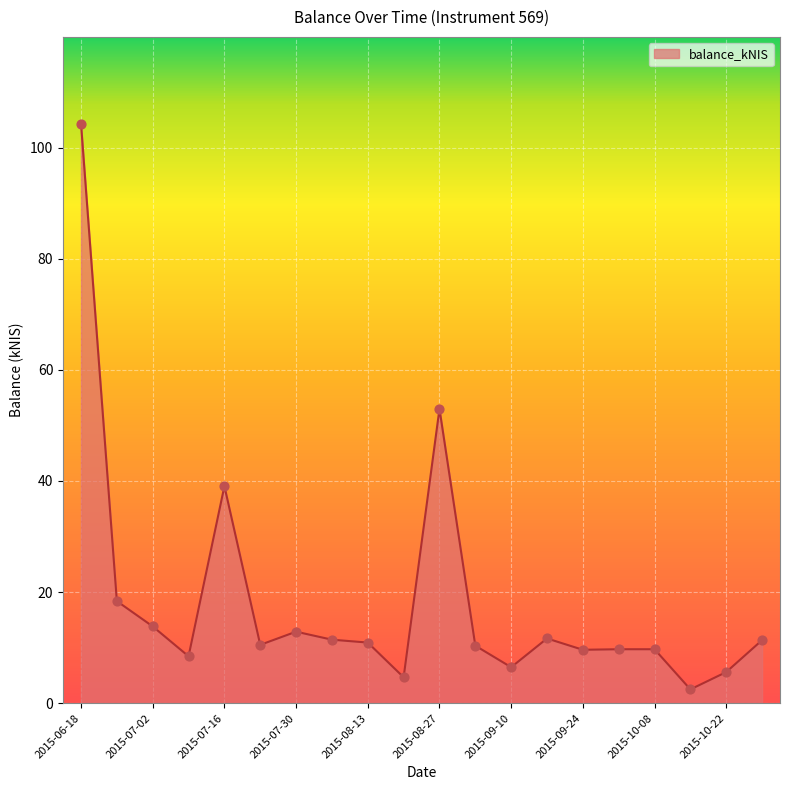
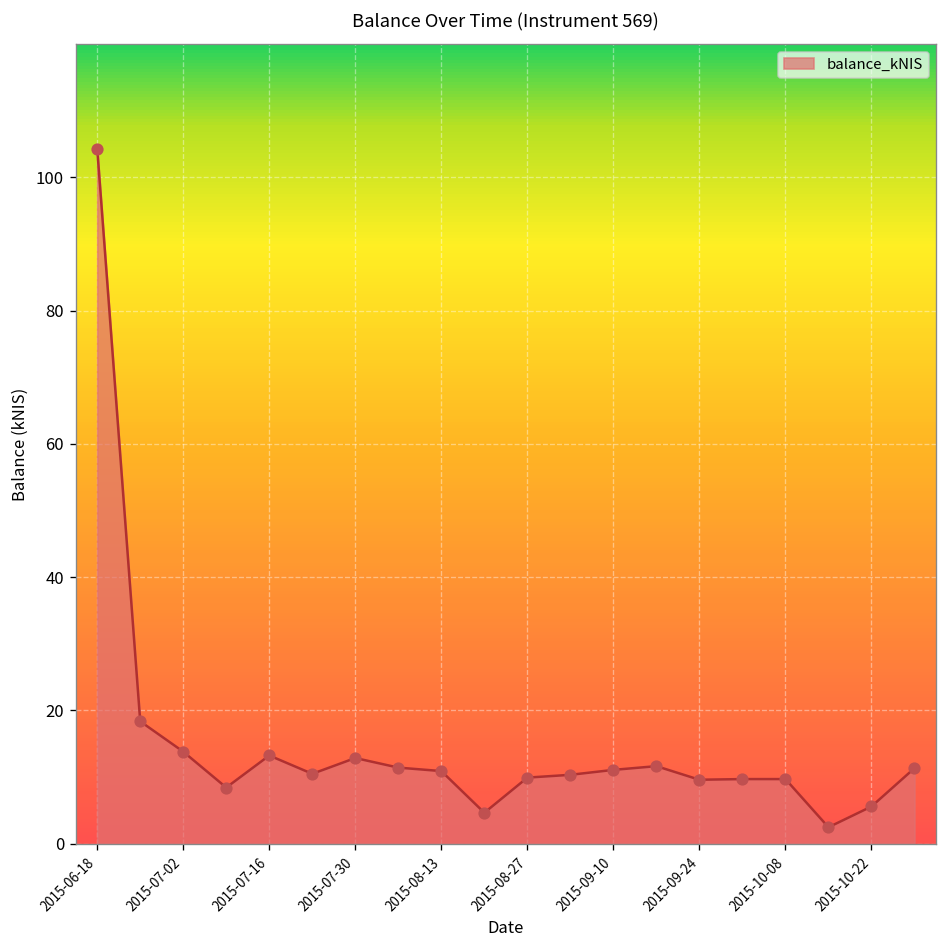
  {
    "2015-06-18": 104,
    "2015-07-02": 14,
-   "2015-07-16": 39,
+   "2015-07-16": 13,
    "2015-07-30": 13,
    "2015-08-13": 11,
-   "2015-08-27": 53,
-   "2015-09-10": 6,
+   "2015-08-27": 10,
+   "2015-09-10": 11,
    "2015-09-24": 10,
    "2015-10-08": 10,
    "2015-10-22": 6
  }
